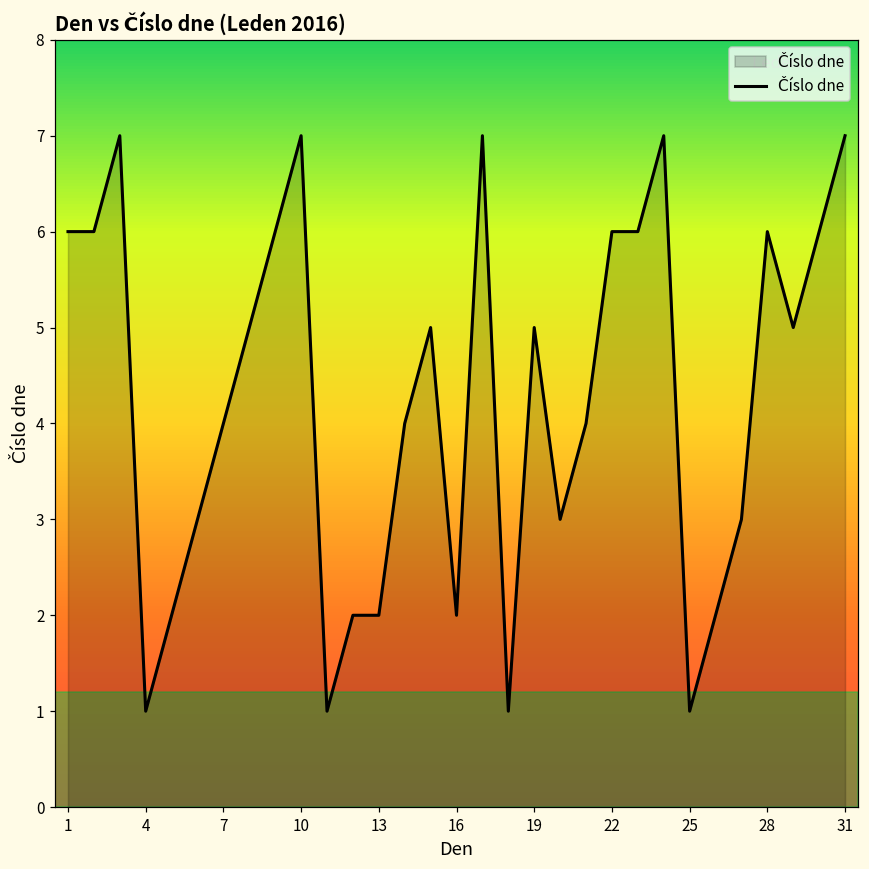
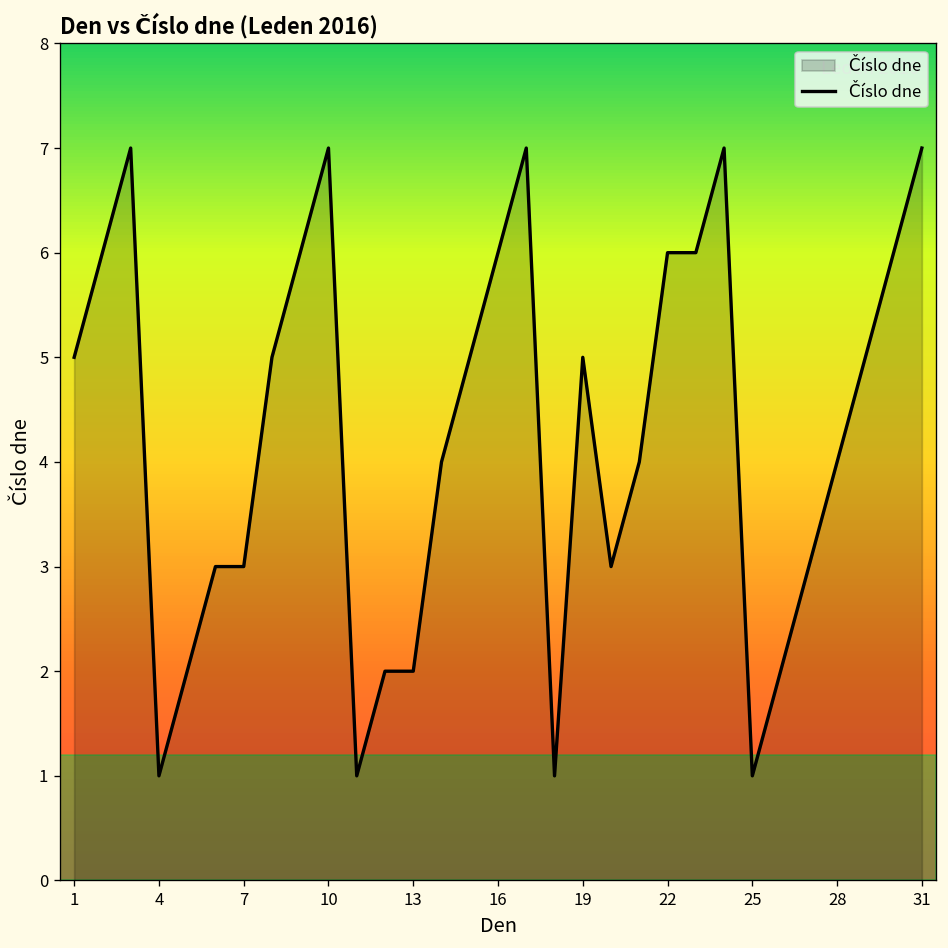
  {
-   "1": 6,
+   "1": 5,
    "4": 1,
-   "7": 4,
+   "7": 3,
    "10": 7,
    "13": 2,
-   "16": 2,
+   "16": 6,
    "19": 5,
    "22": 6,
    "25": 1,
-   "28": 6,
+   "28": 4,
    "31": 7
  }
